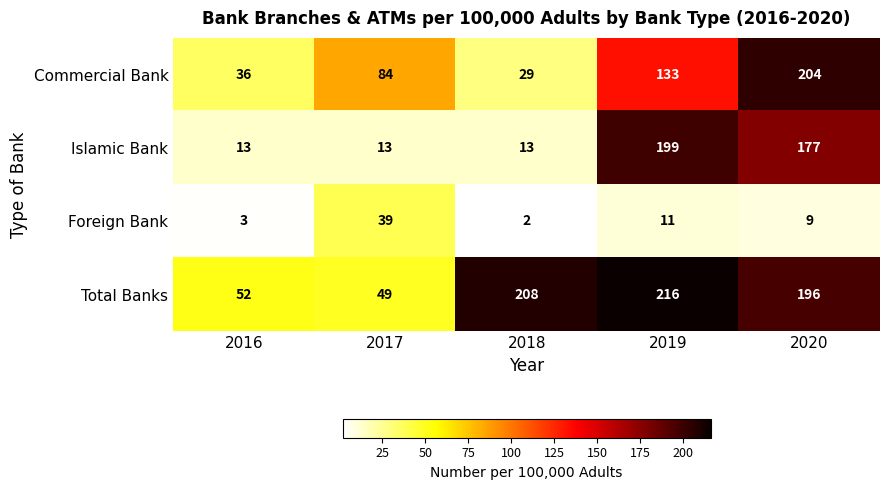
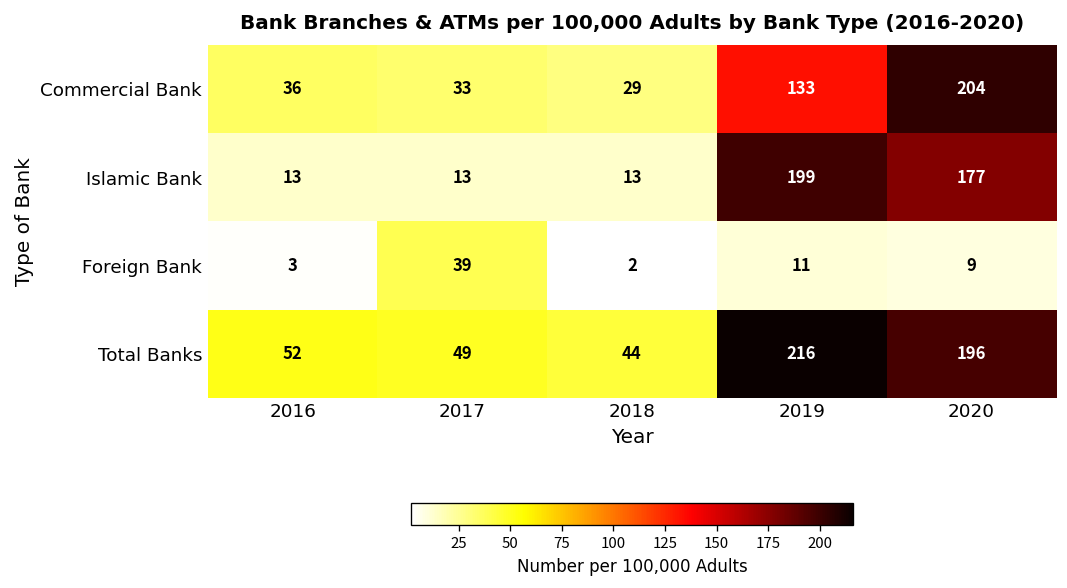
  {
    "Commercial Bank": {
      "2016": 36,
-     "2017": 84,
+     "2017": 33,
      "2018": 29,
      "2019": 133,
      "2020": 204
    },
    "Islamic Bank": {
      "2016": 13,
      "2017": 13,
      "2018": 13,
      "2019": 199,
      "2020": 177
    },
    "Foreign Bank": {
      "2016": 3,
      "2017": 39,
      "2018": 2,
      "2019": 11,
      "2020": 9
    },
    "Total Banks": {
      "2016": 52,
      "2017": 49,
-     "2018": 208,
+     "2018": 44,
      "2019": 216,
      "2020": 196
    }
  }
